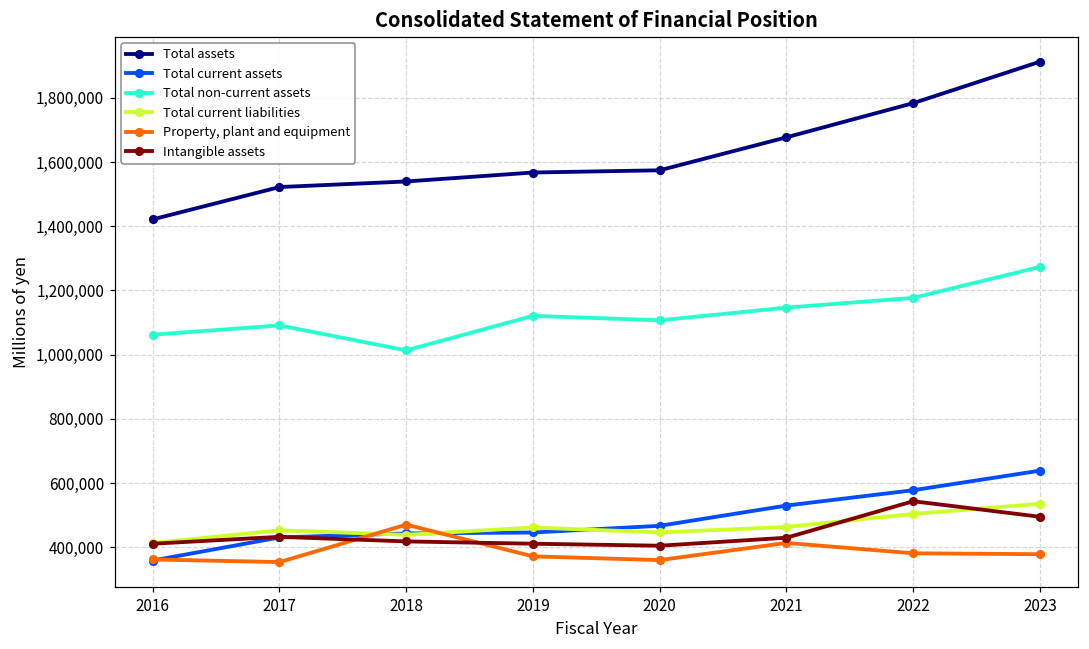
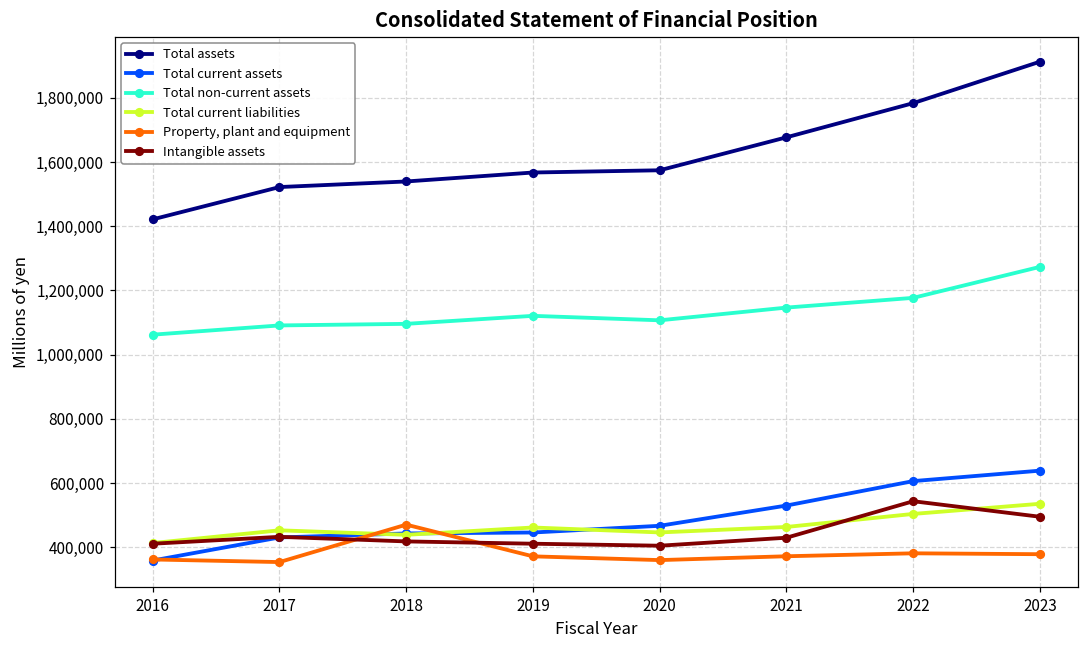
  {
    "Total assets": {
      "2016": "1,420,000",
      "2017": "1,520,000",
      "2018": "1,540,000",
      "2019": "1,570,000",
      "2020": "1,570,000",
      "2021": "1,680,000",
      "2022": "1,780,000",
      "2023": "1,910,000"
    },
    "Total current assets": {
      "2019": "450,000",
      "2020": "470,000",
      "2021": "530,000",
-     "2022": "580,000",
+     "2022": "610,000",
      "2023": "640,000"
    },
    "Total non-current assets": {
      "2016": "1,060,000",
      "2017": "1,090,000",
-     "2018": "1,010,000",
+     "2018": "1,100,000",
      "2019": "1,120,000",
      "2020": "1,110,000",
      "2021": "1,150,000",
      "2022": "1,180,000",
      "2023": "1,270,000"
    },
    "Total current liabilities": {
      "2017": "450,000",
      "2019": "460,000",
      "2020": "450,000",
      "2021": "460,000",
      "2022": "500,000",
      "2023": "540,000"
    },
    "Property, plant and equipment": {
      "2017": "350,000",
      "2018": "470,000",
      "2019": "370,000",
      "2020": "360,000",
-     "2021": "410,000",
+     "2021": "370,000",
      "2022": "380,000",
      "2023": "380,000"
    },
    "Intangible assets": {
      "2018": "420,000",
      "2019": "410,000",
      "2020": "410,000",
      "2021": "430,000",
      "2022": "540,000",
      "2023": "500,000"
    }
  }
